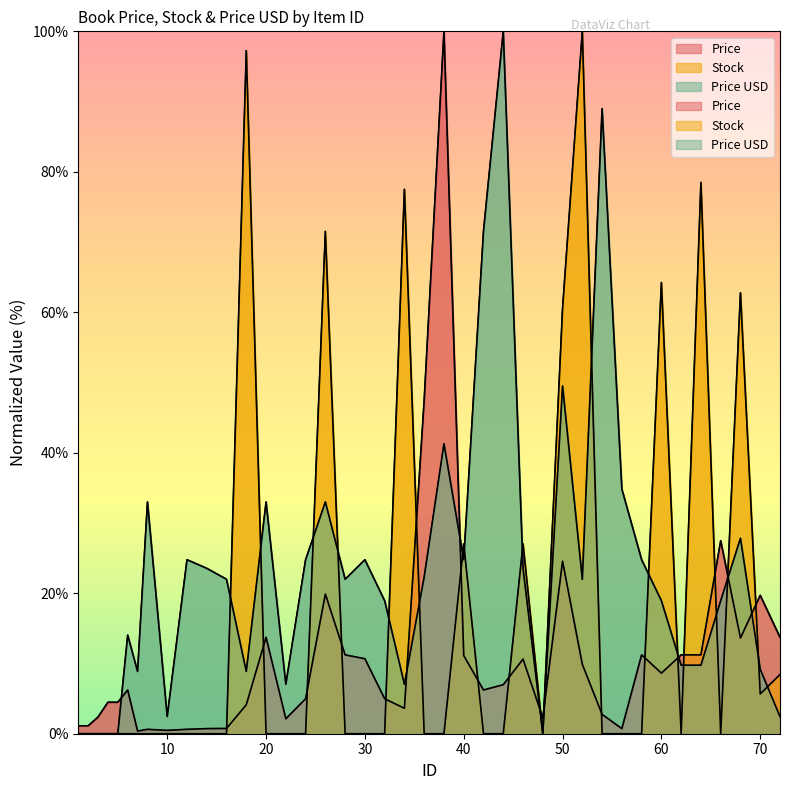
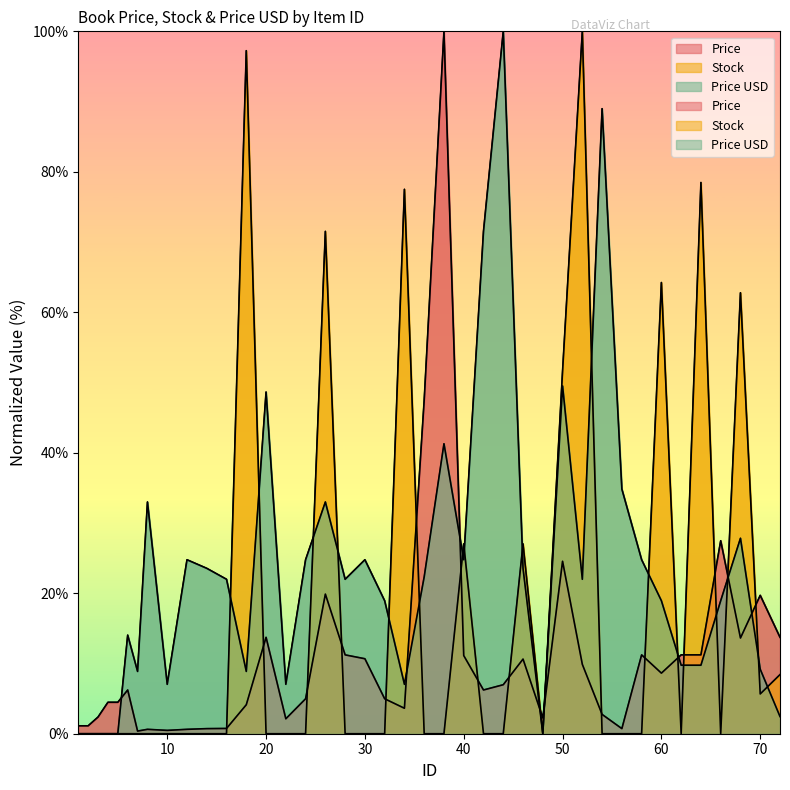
  {
    "Price": {
      "10": "0%",
      "20": "14%",
      "30": "11%",
      "40": "11%",
      "50": "25%",
      "60": "9%",
      "70": "20%"
    },
    "Stock": {
      "10": "0%",
      "20": "0%",
      "30": "0%",
      "40": "27%",
-     "50": "61%",
+     "50": "52%",
      "60": "64%",
      "70": "6%"
    },
    "Price USD": {
-     "10": "2%",
-     "20": "33%",
+     "10": "7%",
+     "20": "49%",
      "30": "25%",
      "40": "25%",
      "50": "50%",
      "60": "19%",
      "70": "9%"
    }
  }
